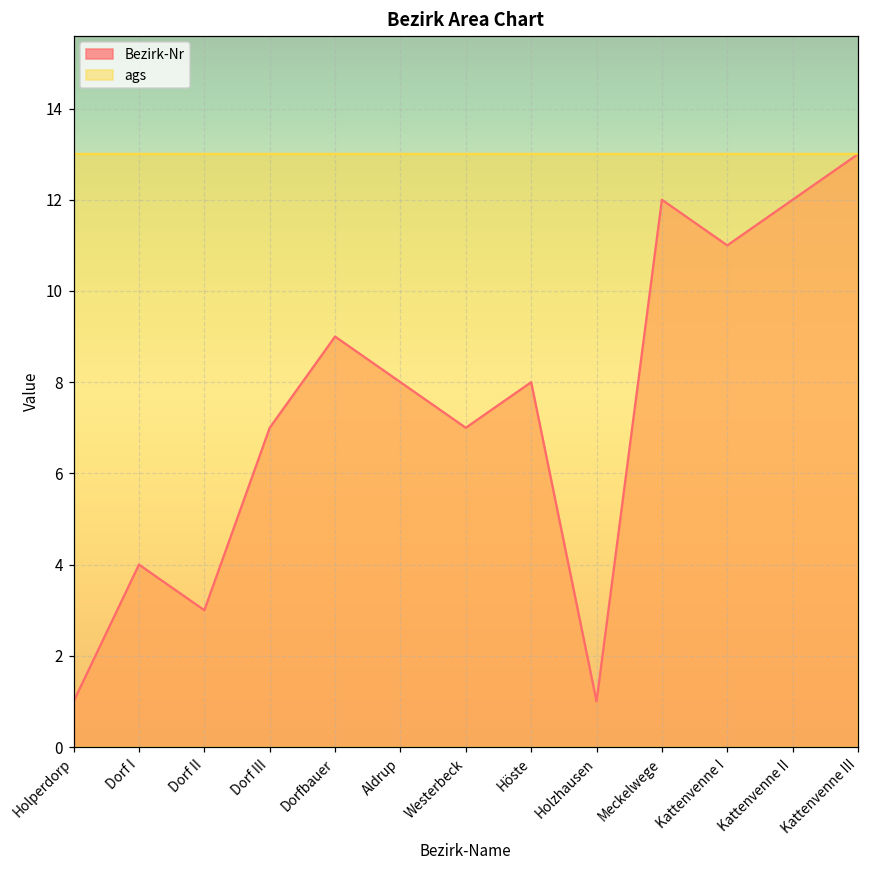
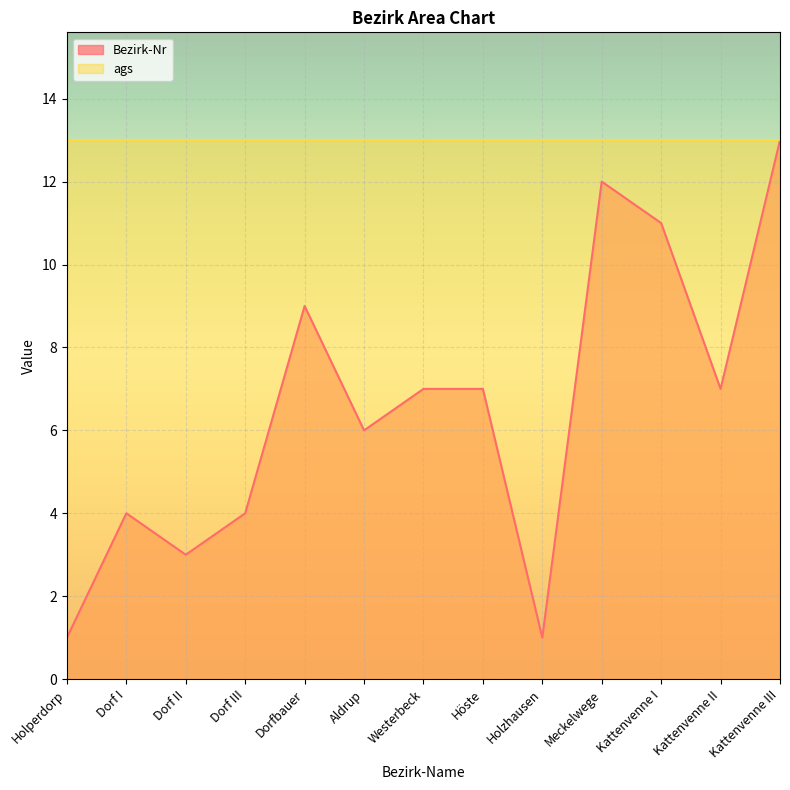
  {
    "Bezirk-Nr": {
      "Holperdorp": 1,
      "Dorf I": 4,
      "Dorf II": 3,
-     "Dorf III": 7,
+     "Dorf III": 4,
      "Dorfbauer": 9,
-     "Aldrup": 8,
+     "Aldrup": 6,
      "Westerbeck": 7,
-     "Höste": 8,
+     "Höste": 7,
      "Holzhausen": 1,
      "Meckelwege": 12,
      "Kattenvenne I": 11,
-     "Kattenvenne II": 12
+     "Kattenvenne II": 7
    },
    "ags": {
      "Holperdorp": 13,
      "Dorf I": 13,
      "Dorf II": 13,
      "Dorf III": 13,
      "Dorfbauer": 13,
      "Aldrup": 13,
      "Westerbeck": 13,
      "Höste": 13,
      "Holzhausen": 13,
      "Meckelwege": 13,
      "Kattenvenne I": 13,
      "Kattenvenne II": 13
    }
  }
